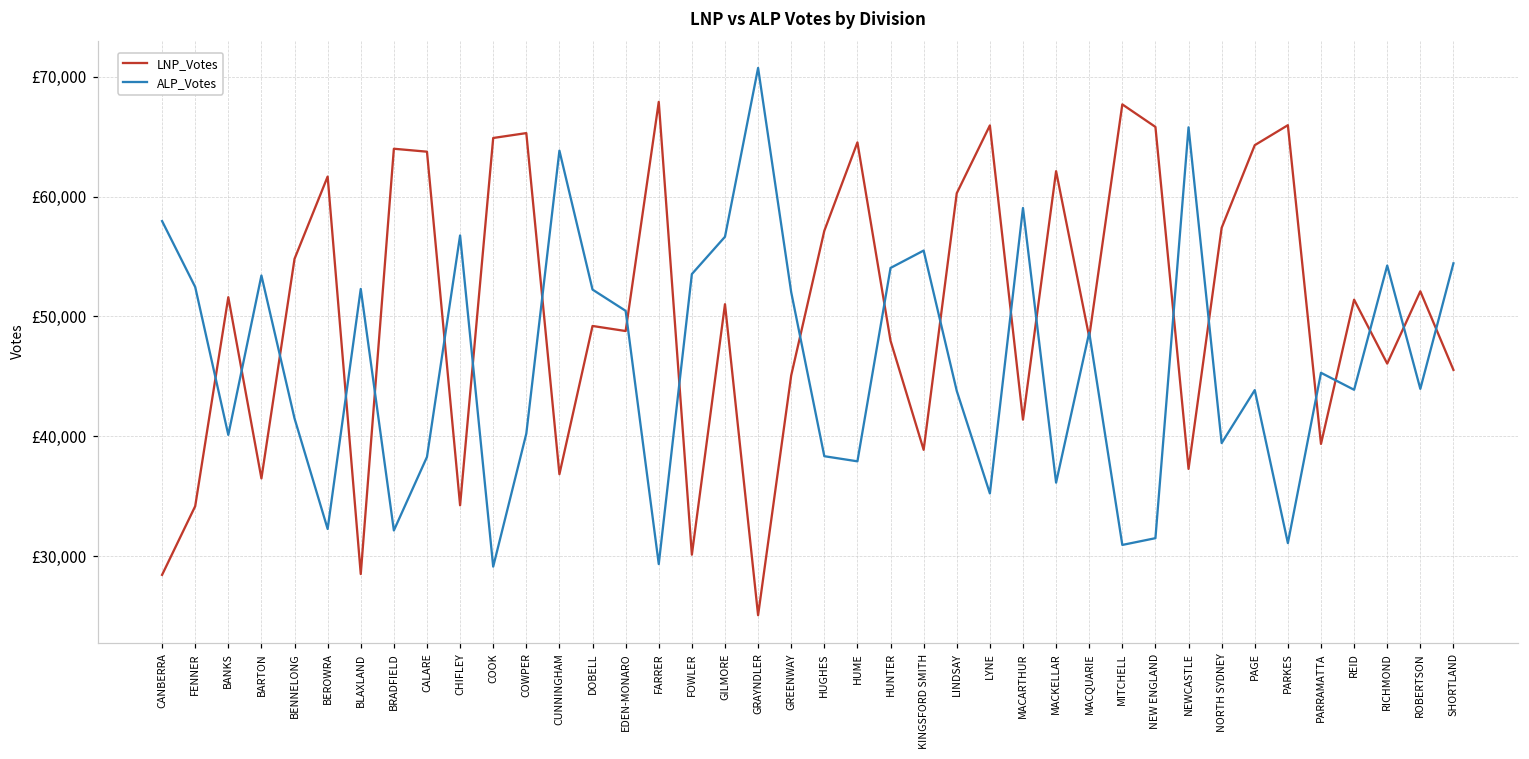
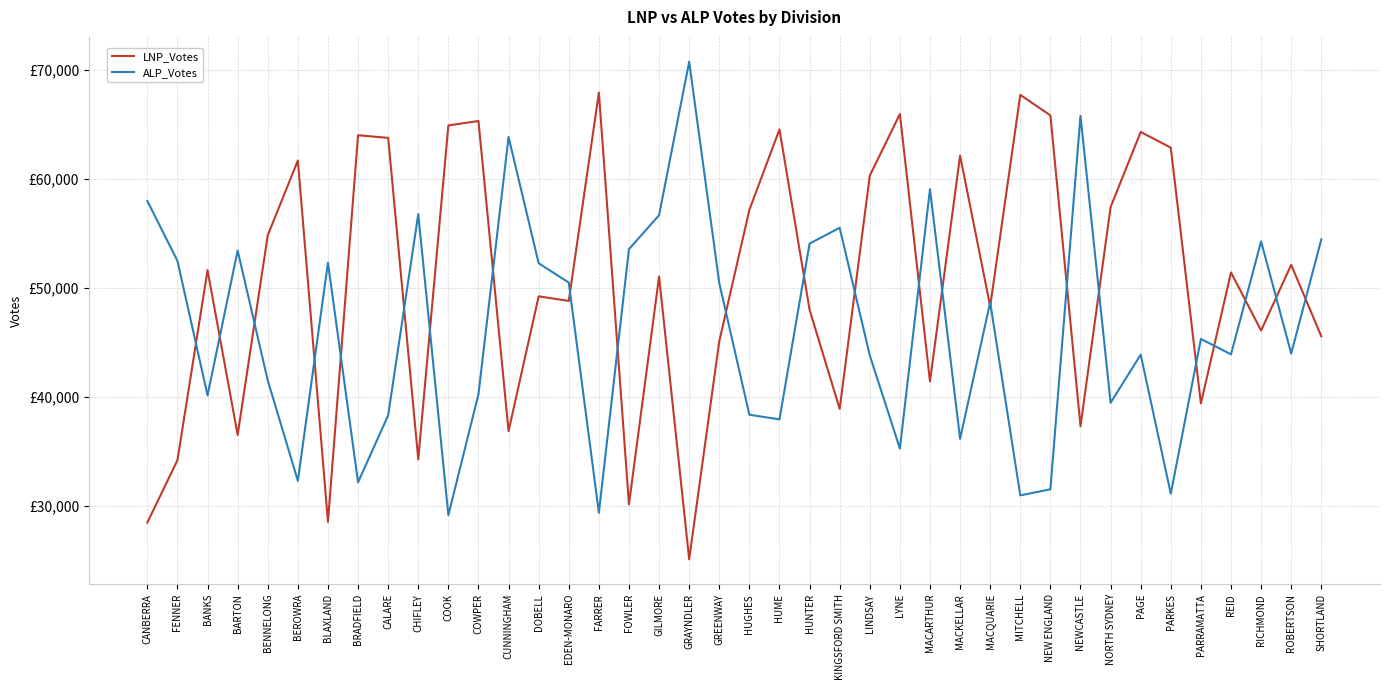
  {
    "LNP_Votes": {
      "CANBERRA": "£28,400",
      "FENNER": "£34,200",
      "BANKS": "£51,600",
      "BARTON": "£36,500",
      "BENNELONG": "£54,800",
      "BEROWRA": "£61,700",
      "BLAXLAND": "£28,500",
      "BRADFIELD": "£64,000",
      "CALARE": "£63,800",
      "CHIFLEY": "£34,200",
      "COOK": "£64,900",
      "COWPER": "£65,300",
      "CUNNINGHAM": "£36,800",
      "DOBELL": "£49,200",
      "EDEN-MONARO": "£48,800",
      "FARRER": "£67,900",
      "FOWLER": "£30,100",
      "GILMORE": "£51,000",
      "GRAYNDLER": "£25,100",
      "GREENWAY": "£45,100",
      "HUGHES": "£57,100",
      "HUME": "£64,500",
      "HUNTER": "£48,000",
      "KINGSFORD SMITH": "£38,900",
      "LINDSAY": "£60,300",
      "LYNE": "£65,900",
      "MACARTHUR": "£41,400",
      "MACKELLAR": "£62,100",
      "MACQUARIE": "£48,300",
      "MITCHELL": "£67,700",
      "NEW ENGLAND": "£65,800",
      "NEWCASTLE": "£37,300",
      "NORTH SYDNEY": "£57,400",
      "PAGE": "£64,300",
-     "PARKES": "£66,000",
+     "PARKES": "£62,900",
      "PARRAMATTA": "£39,400",
      "REID": "£51,400",
      "RICHMOND": "£46,100",
      "ROBERTSON": "£52,100",
      "SHORTLAND": "£45,500"
    },
    "ALP_Votes": {
      "CANBERRA": "£58,000",
      "FENNER": "£52,500",
      "BANKS": "£40,100",
      "BARTON": "£53,400",
      "BENNELONG": "£41,500",
      "BEROWRA": "£32,300",
      "BLAXLAND": "£52,300",
      "BRADFIELD": "£32,100",
      "CALARE": "£38,300",
      "CHIFLEY": "£56,800",
      "COOK": "£29,100",
      "COWPER": "£40,200",
      "CUNNINGHAM": "£63,800",
      "DOBELL": "£52,200",
      "EDEN-MONARO": "£50,500",
      "FARRER": "£29,300",
      "FOWLER": "£53,500",
      "GILMORE": "£56,700",
      "GRAYNDLER": "£70,700",
-     "GREENWAY": "£52,000",
+     "GREENWAY": "£50,400",
      "HUGHES": "£38,300",
      "HUME": "£37,900",
      "HUNTER": "£54,100",
      "KINGSFORD SMITH": "£55,500",
      "LINDSAY": "£43,800",
      "LYNE": "£35,200",
      "MACARTHUR": "£59,100",
      "MACKELLAR": "£36,100",
      "MACQUARIE": "£48,700",
      "MITCHELL": "£30,900",
      "NEW ENGLAND": "£31,500",
      "NEWCASTLE": "£65,800",
      "NORTH SYDNEY": "£39,400",
      "PAGE": "£43,900",
      "PARKES": "£31,100",
      "PARRAMATTA": "£45,300",
      "REID": "£43,900",
      "RICHMOND": "£54,300",
      "ROBERTSON": "£44,000",
      "SHORTLAND": "£54,400"
    }
  }
